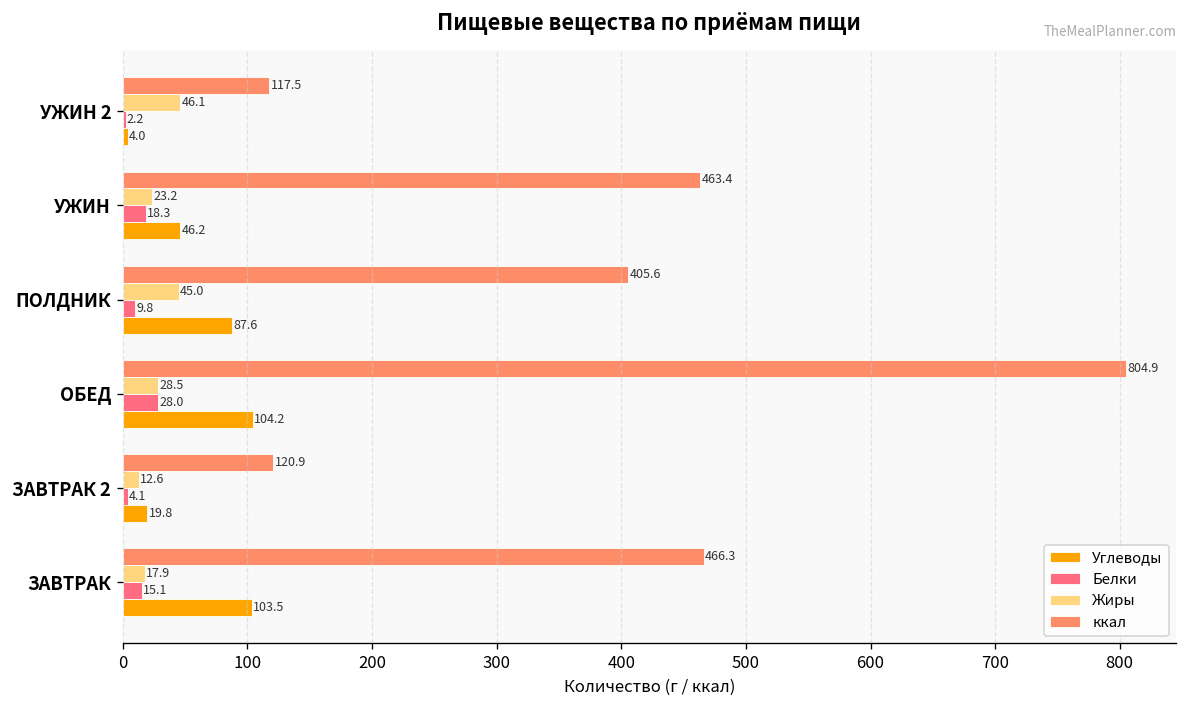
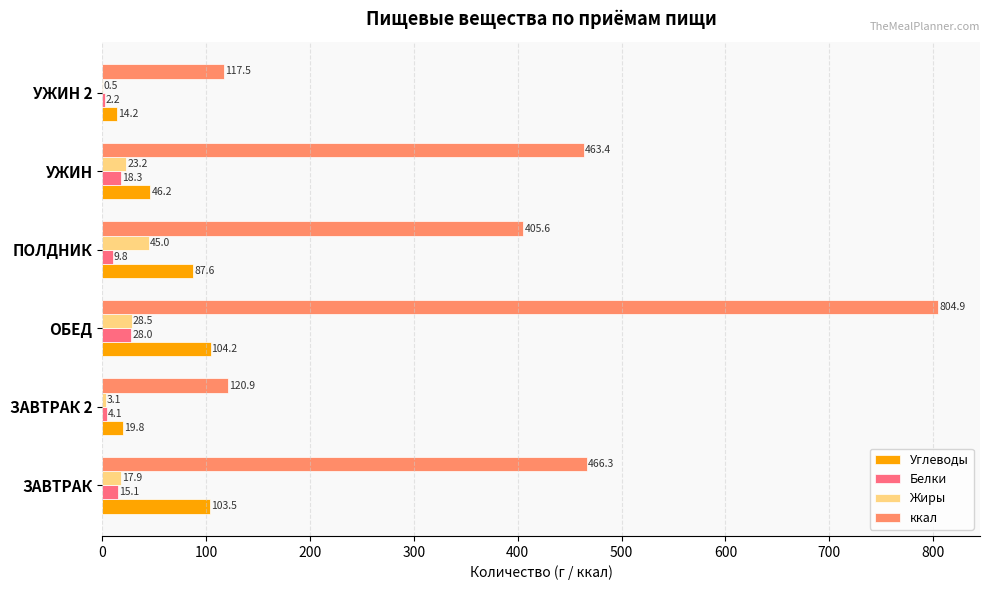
  {
    "Углеводы": {
-     "УЖИН 2": 4.0,
+     "УЖИН 2": 14.2,
      "УЖИН": 46.2,
      "ПОЛДНИК": 87.6,
      "ОБЕД": 104.2,
      "ЗАВТРАК 2": 19.8,
      "ЗАВТРАК": 103.5
    },
    "Жиры": {
-     "УЖИН 2": 46.1,
+     "УЖИН 2": 0.5,
      "УЖИН": 23.2,
      "ПОЛДНИК": 45.0,
      "ОБЕД": 28.5,
-     "ЗАВТРАК 2": 12.6,
+     "ЗАВТРАК 2": 3.1,
      "ЗАВТРАК": 17.9
    }
  }
